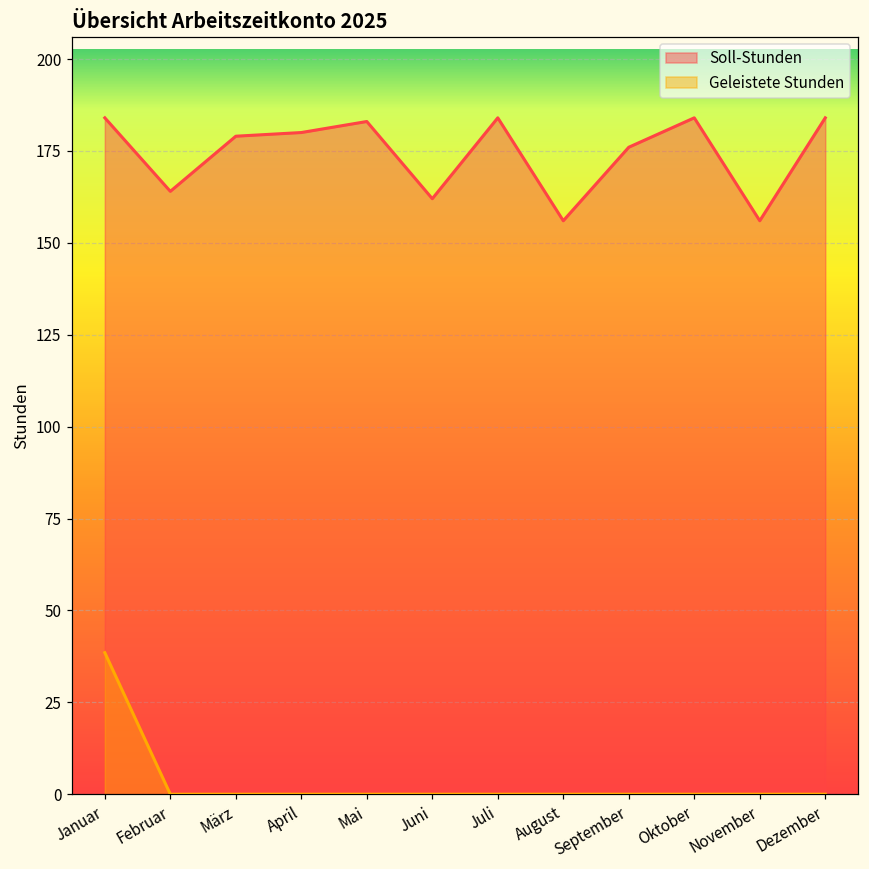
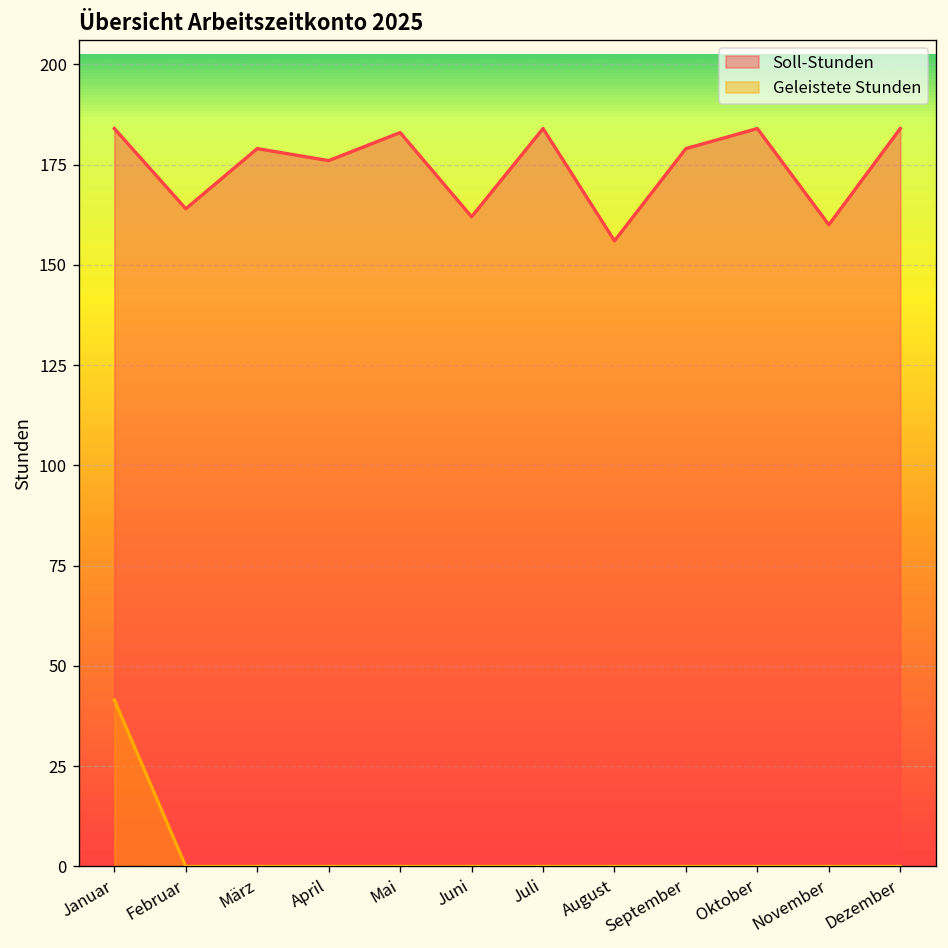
  {
    "Soll-Stunden": {
      "Januar": 184,
      "Februar": 164,
      "März": 179,
-     "April": 180,
+     "April": 176,
      "Mai": 183,
      "Juni": 162,
      "Juli": 184,
      "August": 156,
-     "September": 176,
+     "September": 179,
      "Oktober": 184,
-     "November": 156,
+     "November": 160,
      "Dezember": 184
    },
    "Geleistete Stunden": {
-     "Januar": 39,
+     "Januar": 42,
      "Februar": 0,
      "März": 0,
      "April": 0,
      "Mai": 0,
      "Juni": 0,
      "Juli": 0,
      "August": 0,
      "September": 0,
      "Oktober": 0,
      "November": 0,
      "Dezember": 0
    }
  }
